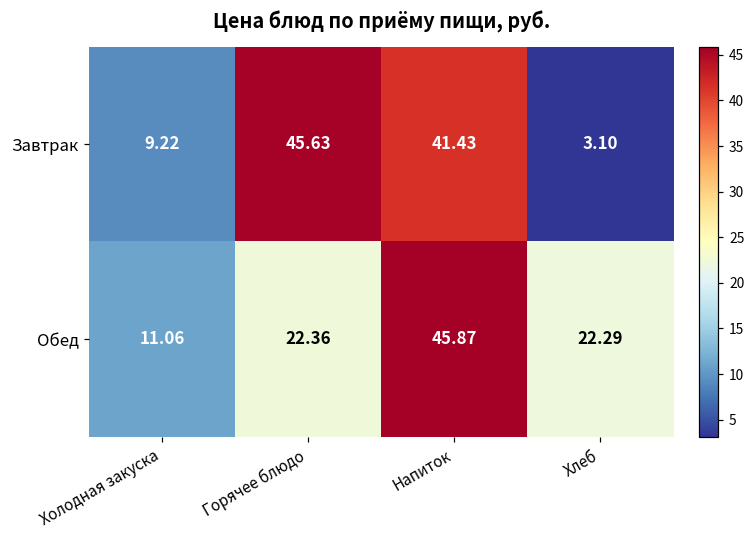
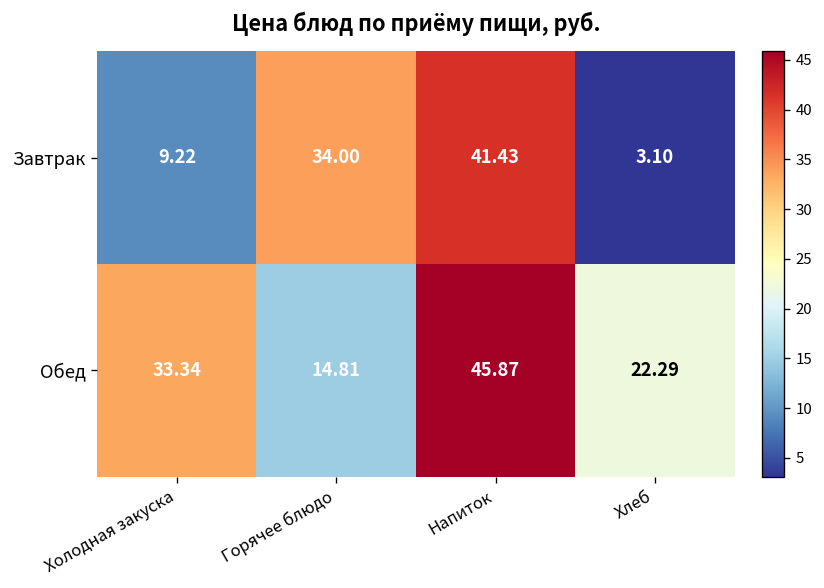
  {
    "Завтрак": {
      "Холодная закуска": 9.22,
-     "Горячее блюдо": 45.63,
+     "Горячее блюдо": 34.00,
      "Напиток": 41.43,
      "Хлеб": 3.10
    },
    "Обед": {
-     "Холодная закуска": 11.06,
-     "Горячее блюдо": 22.36,
+     "Холодная закуска": 33.34,
+     "Горячее блюдо": 14.81,
      "Напиток": 45.87,
      "Хлеб": 22.29
    }
  }
